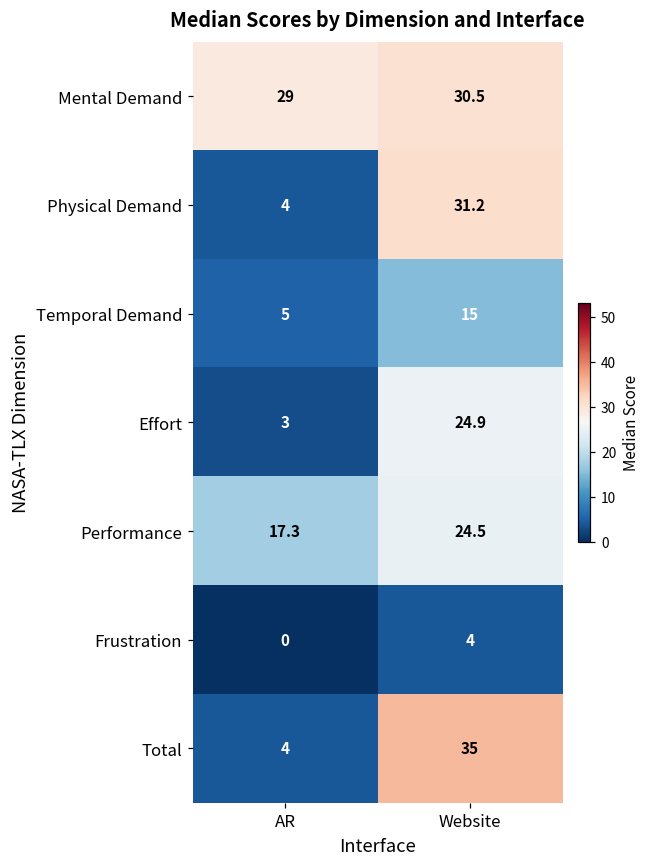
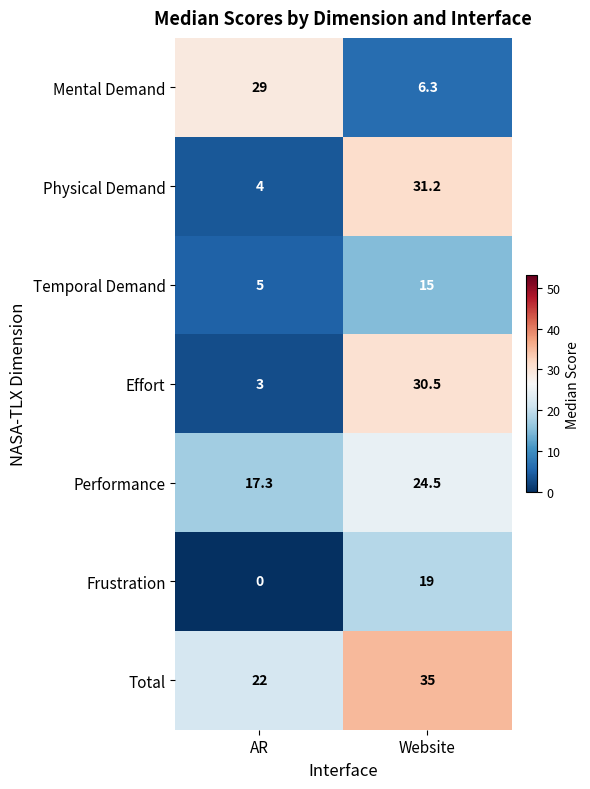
  {
    "Mental Demand": {
      "AR": 29,
-     "Website": 30.5
+     "Website": 6.3
    },
    "Physical Demand": {
      "AR": 4,
      "Website": 31.2
    },
    "Temporal Demand": {
      "AR": 5,
      "Website": 15
    },
    "Effort": {
      "AR": 3,
-     "Website": 24.9
+     "Website": 30.5
    },
    "Performance": {
      "AR": 17.3,
      "Website": 24.5
    },
    "Frustration": {
      "AR": 0,
-     "Website": 4
+     "Website": 19
    },
    "Total": {
-     "AR": 4,
+     "AR": 22,
      "Website": 35
    }
  }
